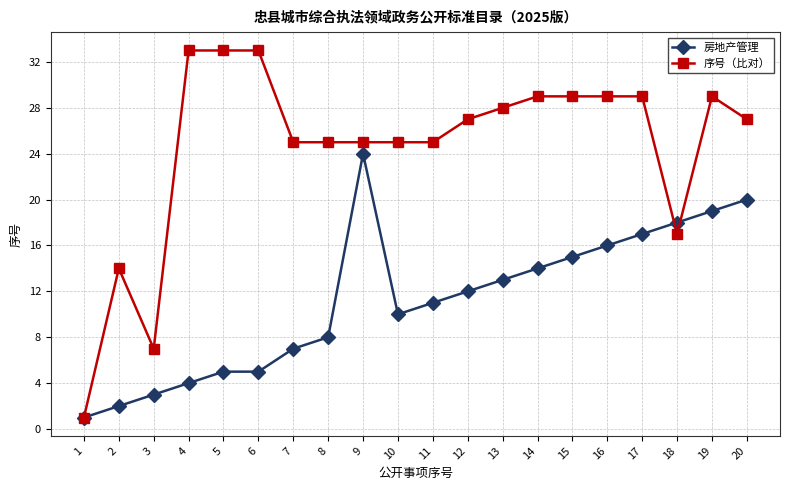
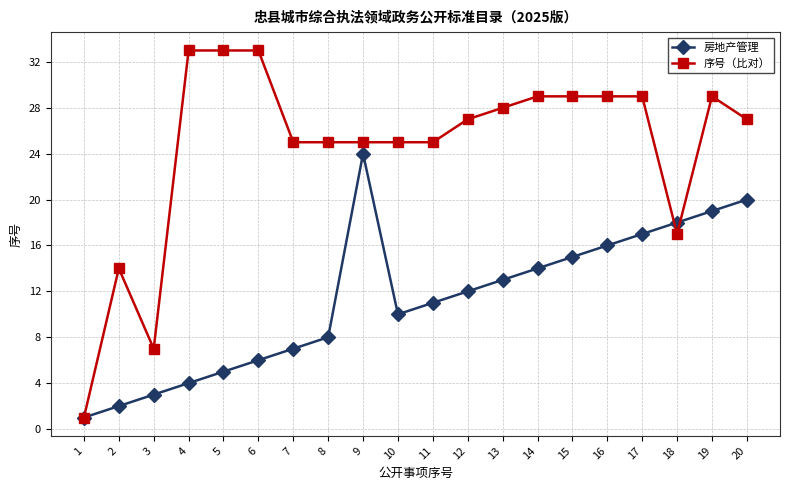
  {
    "房地产管理": {
      "2": 2,
      "3": 3,
      "4": 4,
      "5": 5,
-     "6": 5,
+     "6": 6,
      "7": 7,
      "8": 8,
      "9": 24,
      "10": 10,
      "11": 11,
      "12": 12,
      "13": 13,
      "14": 14,
      "15": 15,
      "16": 16,
      "17": 17,
      "18": 18,
      "19": 19,
      "20": 20
    },
    "序号（比对）": {
      "2": 14,
      "3": 7,
      "4": 33,
      "5": 33,
      "6": 33,
      "7": 25,
      "8": 25,
      "9": 25,
      "10": 25,
      "11": 25,
      "12": 27,
      "13": 28,
      "14": 29,
      "15": 29,
      "16": 29,
      "17": 29,
      "18": 17,
      "19": 29,
      "20": 27
    }
  }
